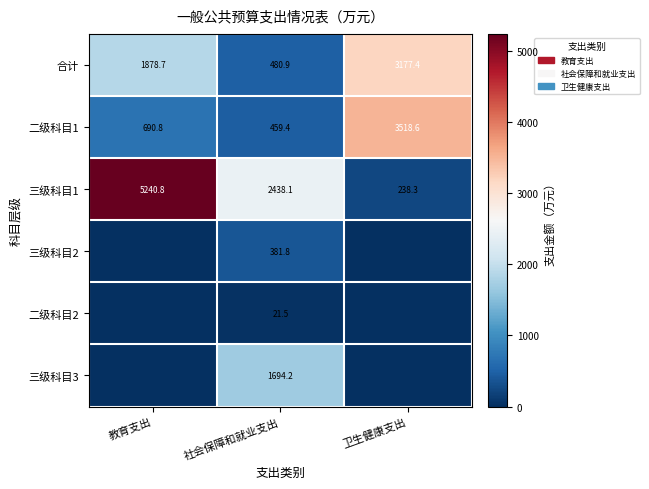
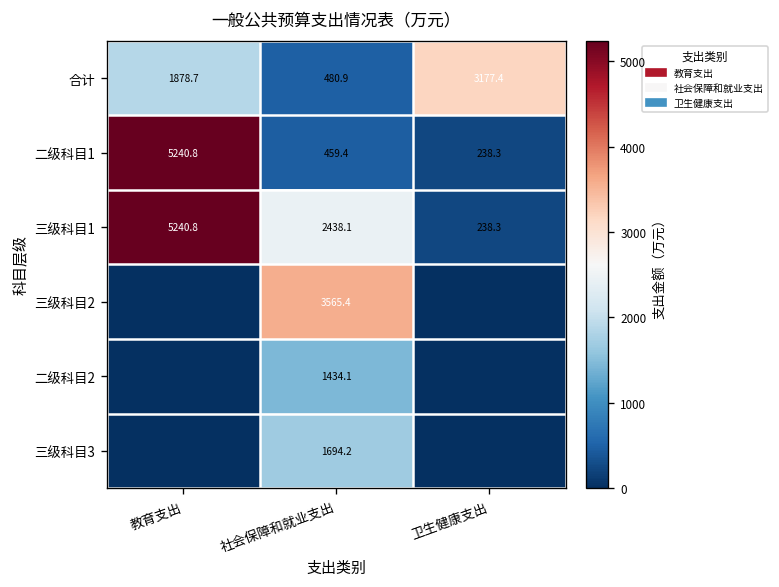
  {
    "合计": {
      "教育支出": 1878.7,
      "社会保障和就业支出": 480.9,
      "卫生健康支出": 3177.4
    },
    "二级科目1": {
-     "教育支出": 690.8,
+     "教育支出": 5240.8,
      "社会保障和就业支出": 459.4,
-     "卫生健康支出": 3518.6
+     "卫生健康支出": 238.3
    },
    "三级科目1": {
      "教育支出": 5240.8,
      "社会保障和就业支出": 2438.1,
      "卫生健康支出": 238.3
    },
    "三级科目2": {
-     "社会保障和就业支出": 381.8
+     "社会保障和就业支出": 3565.4
    },
    "二级科目2": {
-     "社会保障和就业支出": 21.5
+     "社会保障和就业支出": 1434.1
    },
    "三级科目3": {
      "社会保障和就业支出": 1694.2
    }
  }
